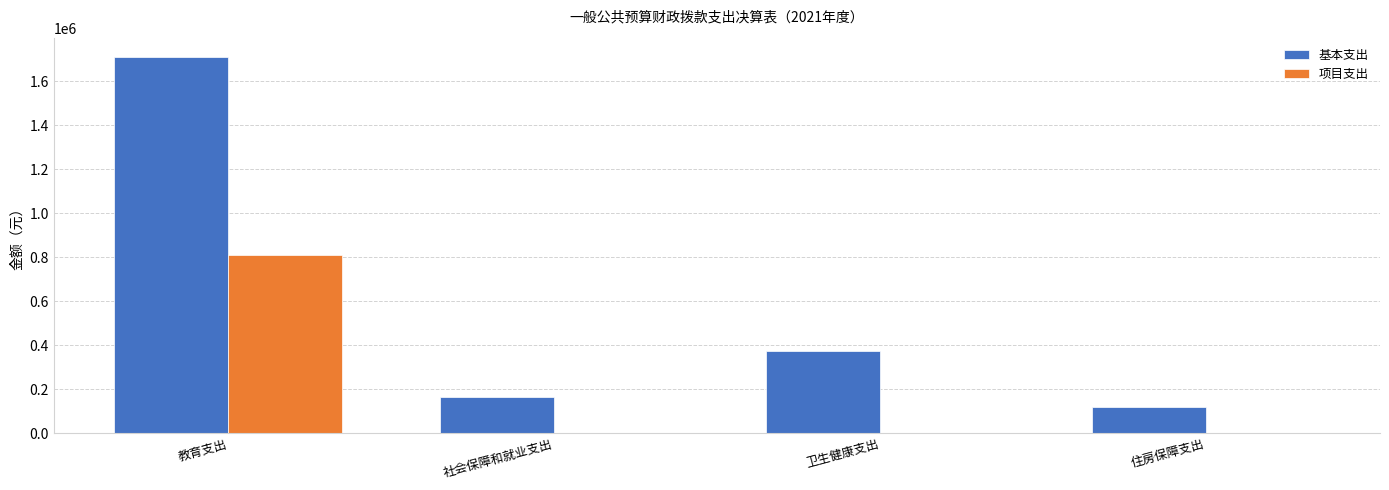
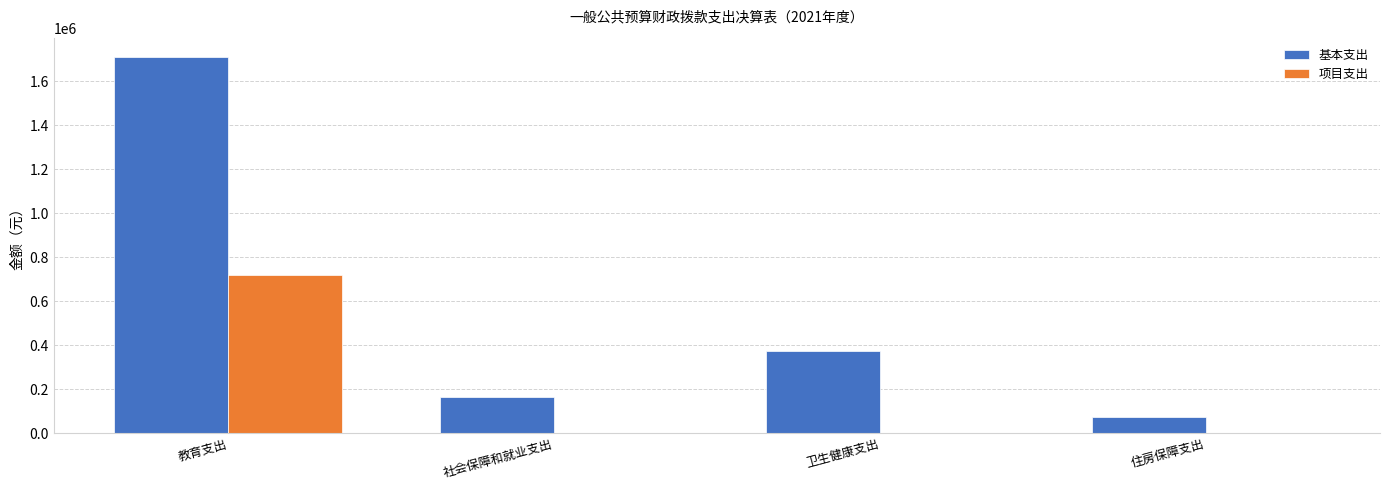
  {
    "基本支出": {
      "教育支出": 1710000,
      "社会保障和就业支出": 170000,
      "卫生健康支出": 380000,
-     "住房保障支出": 120000
+     "住房保障支出": 70000
    },
    "项目支出": {
-     "教育支出": 810000,
+     "教育支出": 720000,
      "社会保障和就业支出": 0,
      "卫生健康支出": 0,
      "住房保障支出": 0
    }
  }
